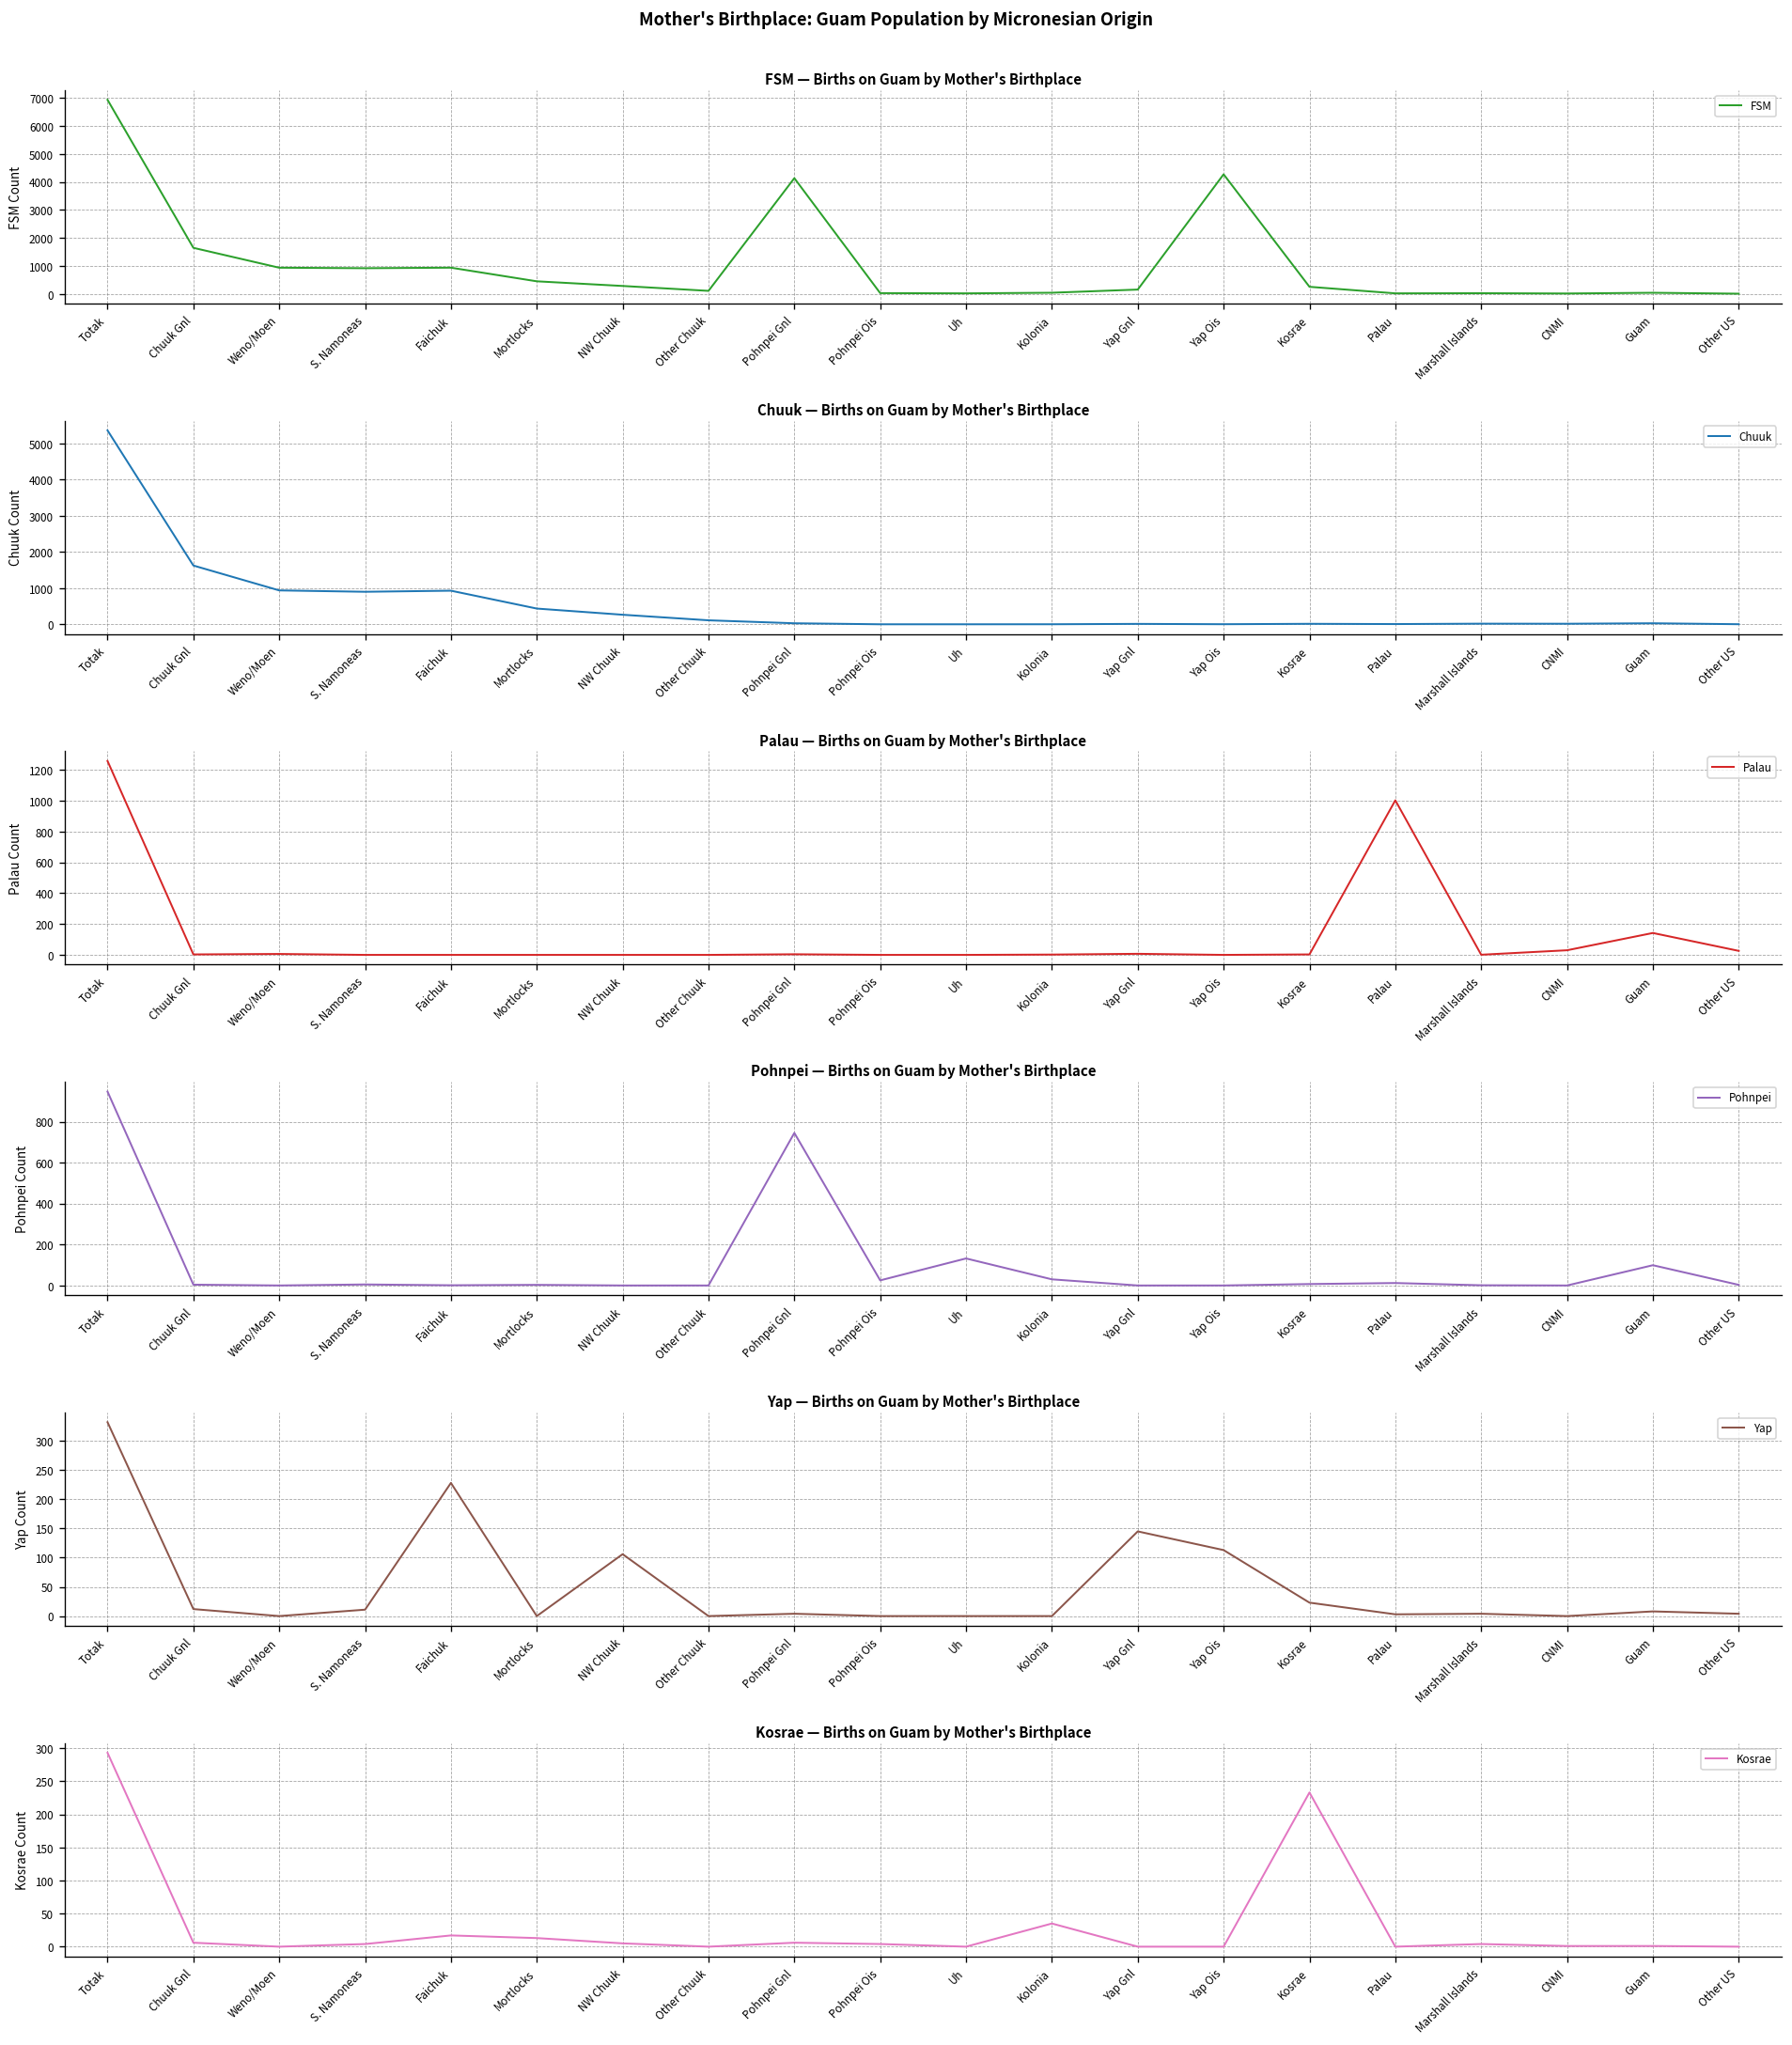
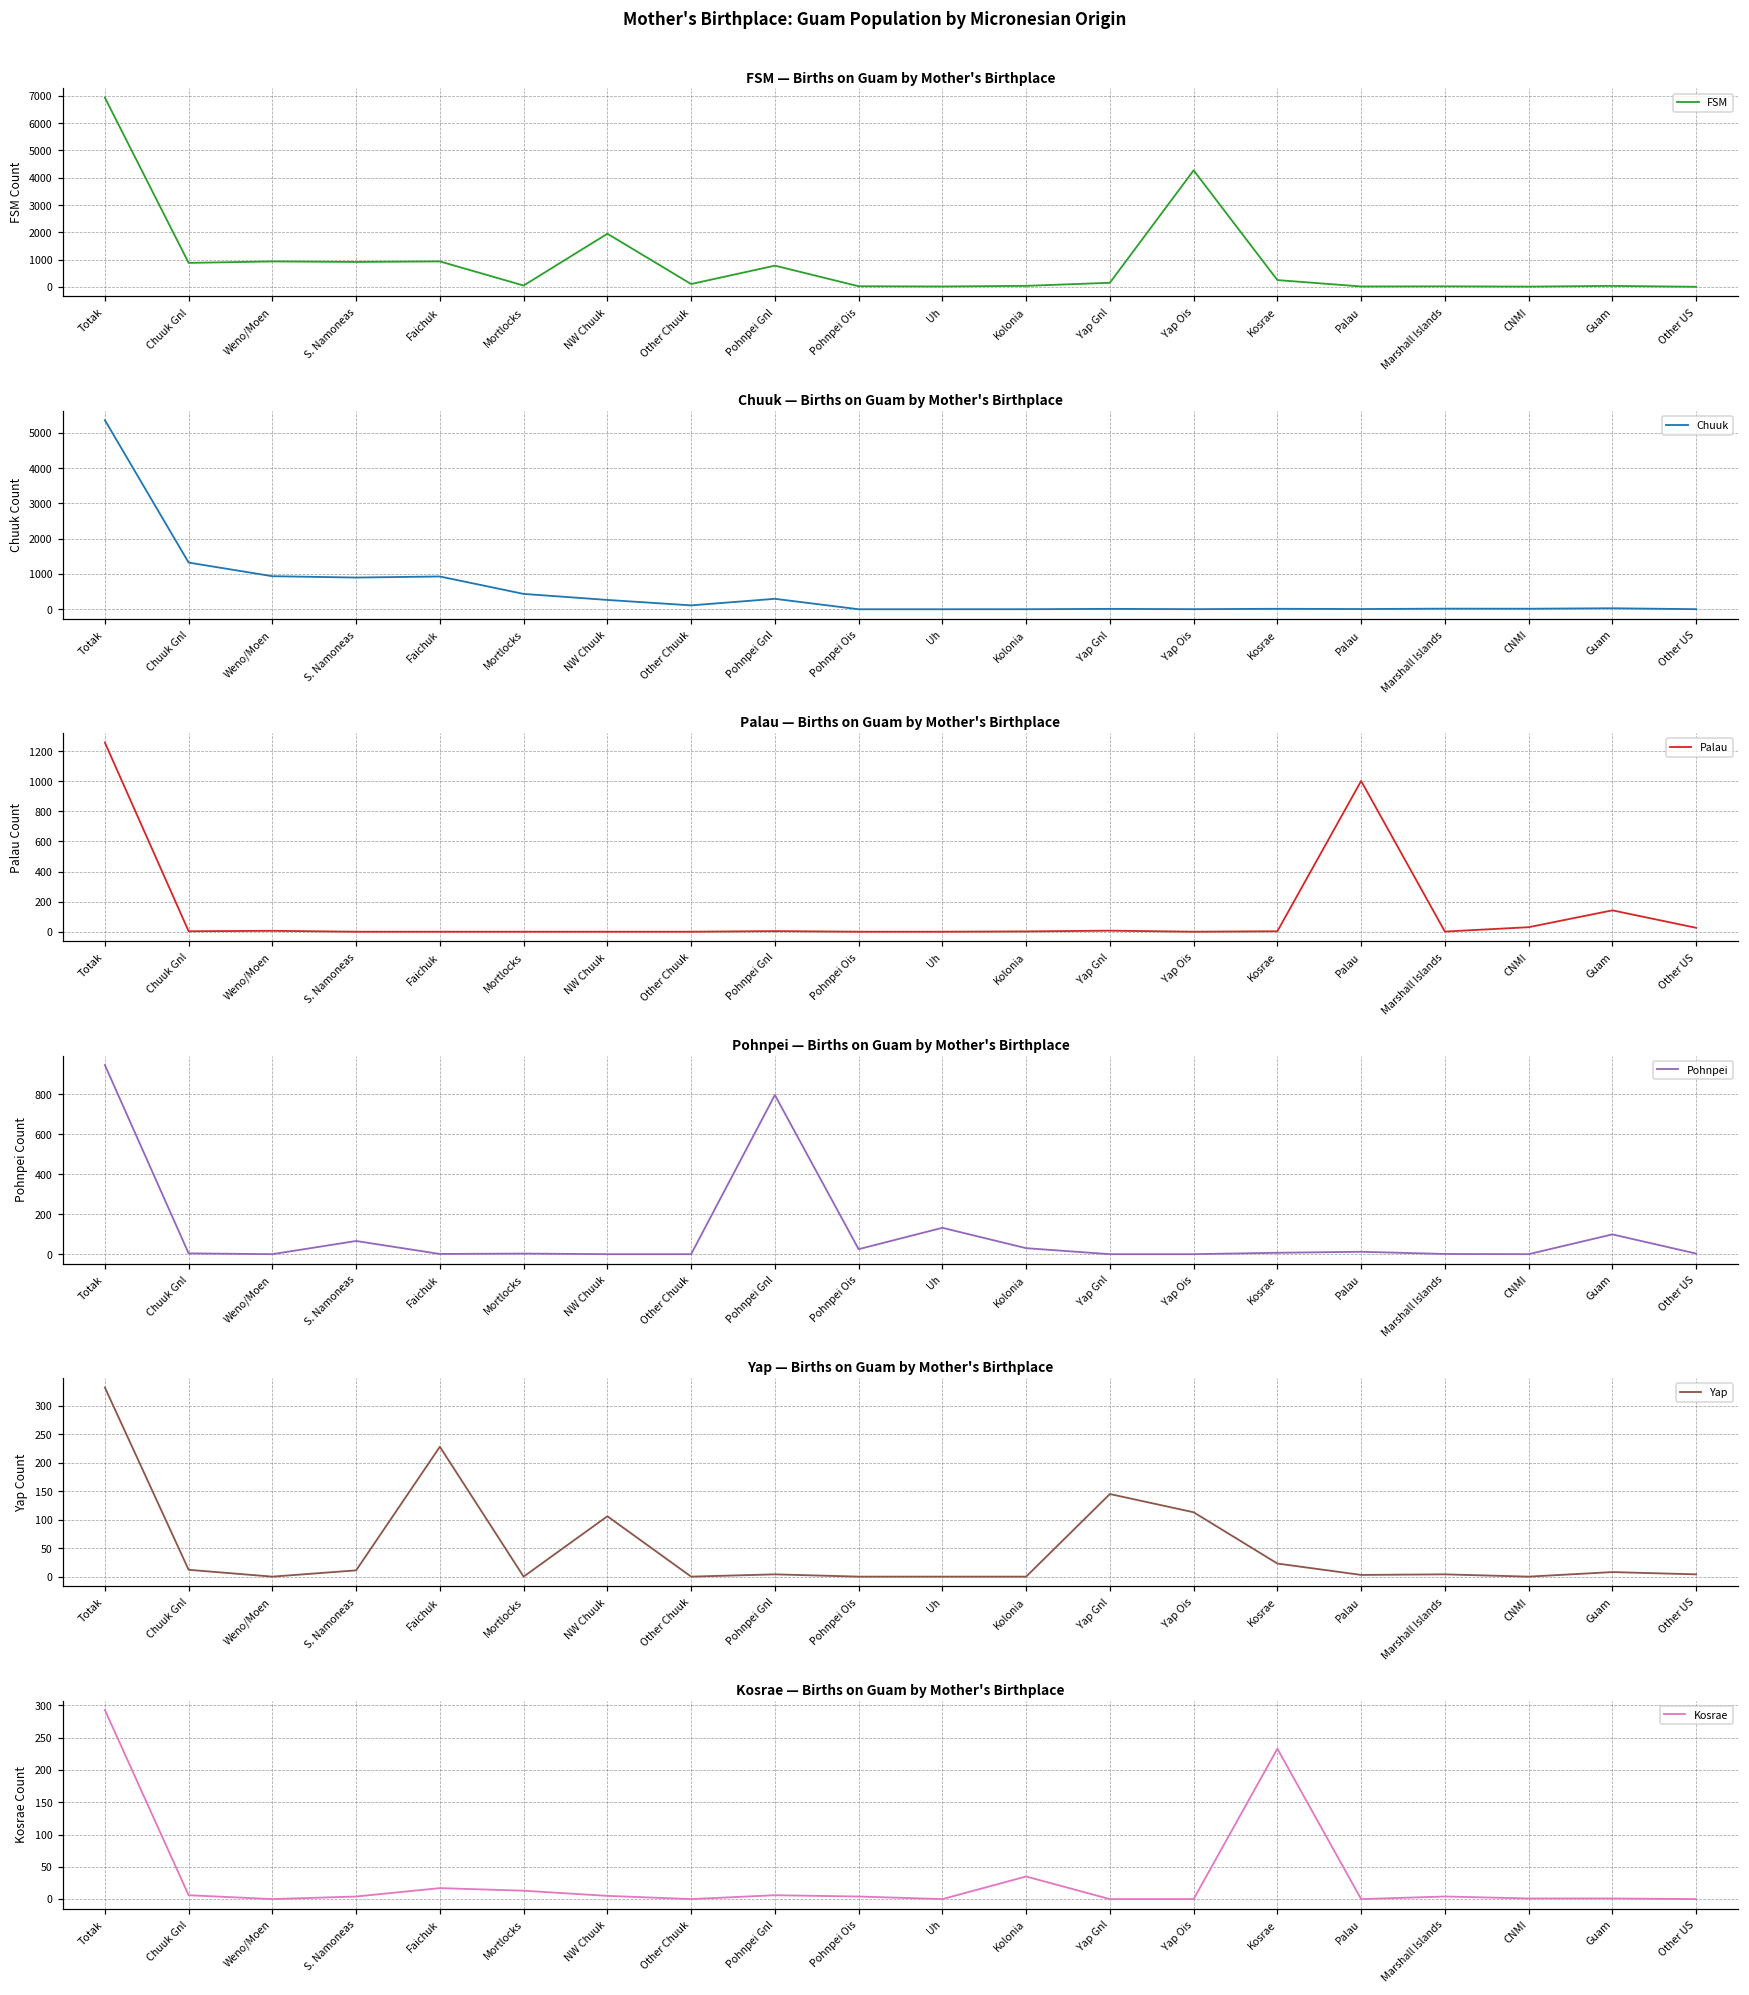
  {
    "FSM — Births on Guam by Mother's Birthplace": {
      "Totak": 6900,
-     "Chuuk Gnl": 1600,
+     "Chuuk Gnl": 900,
      "Weno/Moen": 900,
      "S. Namoneas": 900,
      "Faichuk": 900,
-     "Mortlocks": 500,
-     "NW Chuuk": 300,
+     "Mortlocks": 100,
+     "NW Chuuk": 2000,
      "Other Chuuk": 100,
-     "Pohnpei Gnl": 4100,
+     "Pohnpei Gnl": 800,
      "Pohnpei Ois": 0,
      "Uh": 0,
      "Kolonia": 0,
      "Yap Gnl": 200,
      "Yap Ois": 4300,
      "Kosrae": 300,
      "Palau": 0,
      "Marshall Islands": 0,
      "CNMI": 0,
      "Guam": 0,
      "Other US": 0
    },
    "Chuuk — Births on Guam by Mother's Birthplace": {
      "Totak": 5400,
-     "Chuuk Gnl": 1600,
+     "Chuuk Gnl": 1300,
      "Weno/Moen": 900,
      "S. Namoneas": 900,
      "Faichuk": 900,
      "Mortlocks": 400,
      "NW Chuuk": 300,
      "Other Chuuk": 100,
-     "Pohnpei Gnl": 0,
+     "Pohnpei Gnl": 300,
      "Pohnpei Ois": 0,
      "Uh": 0,
      "Kolonia": 0,
      "Yap Gnl": 0,
      "Yap Ois": 0,
      "Kosrae": 0,
      "Palau": 0,
      "Marshall Islands": 0,
      "CNMI": 0,
      "Guam": 0,
      "Other US": 0
    },
    "Palau — Births on Guam by Mother's Birthplace": {
      "Totak": 1260,
      "Chuuk Gnl": 0,
      "Weno/Moen": 10,
      "S. Namoneas": 0,
      "Faichuk": 0,
      "Mortlocks": 0,
      "NW Chuuk": 0,
      "Other Chuuk": 0,
      "Pohnpei Gnl": 0,
      "Pohnpei Ois": 0,
      "Uh": 0,
      "Kolonia": 0,
      "Yap Gnl": 10,
      "Yap Ois": 0,
      "Kosrae": 0,
      "Palau": 1000,
      "Marshall Islands": 0,
      "CNMI": 30,
      "Guam": 140,
      "Other US": 30
    },
    "Pohnpei — Births on Guam by Mother's Birthplace": {
      "Totak": 950,
      "Chuuk Gnl": 0,
      "Weno/Moen": 0,
-     "S. Namoneas": 10,
+     "S. Namoneas": 70,
      "Faichuk": 0,
      "Mortlocks": 0,
      "NW Chuuk": 0,
      "Other Chuuk": 0,
-     "Pohnpei Gnl": 750,
+     "Pohnpei Gnl": 800,
      "Pohnpei Ois": 30,
      "Uh": 130,
      "Kolonia": 30,
      "Yap Gnl": 0,
      "Yap Ois": 0,
      "Kosrae": 10,
      "Palau": 10,
      "Marshall Islands": 0,
      "CNMI": 0,
      "Guam": 100,
      "Other US": 0
    },
    "Yap — Births on Guam by Mother's Birthplace": {
      "Totak": 330,
      "Chuuk Gnl": 10,
      "Weno/Moen": 0,
      "S. Namoneas": 10,
      "Faichuk": 230,
      "Mortlocks": 0,
      "NW Chuuk": 110,
      "Other Chuuk": 0,
      "Pohnpei Gnl": 0,
      "Pohnpei Ois": 0,
      "Uh": 0,
      "Kolonia": 0,
      "Yap Gnl": 150,
      "Yap Ois": 110,
      "Kosrae": 20,
      "Palau": 0,
      "Marshall Islands": 0,
      "CNMI": 0,
      "Guam": 10,
      "Other US": 0
    },
    "Kosrae — Births on Guam by Mother's Birthplace": {
      "Totak": 290,
      "Chuuk Gnl": 10,
      "Weno/Moen": 0,
      "S. Namoneas": 0,
      "Faichuk": 20,
      "Mortlocks": 10,
      "NW Chuuk": 10,
      "Other Chuuk": 0,
      "Pohnpei Gnl": 10,
      "Pohnpei Ois": 0,
      "Uh": 0,
      "Kolonia": 40,
      "Yap Gnl": 0,
      "Yap Ois": 0,
      "Kosrae": 230,
      "Palau": 0,
      "Marshall Islands": 0,
      "CNMI": 0,
      "Guam": 0,
      "Other US": 0
    }
  }
